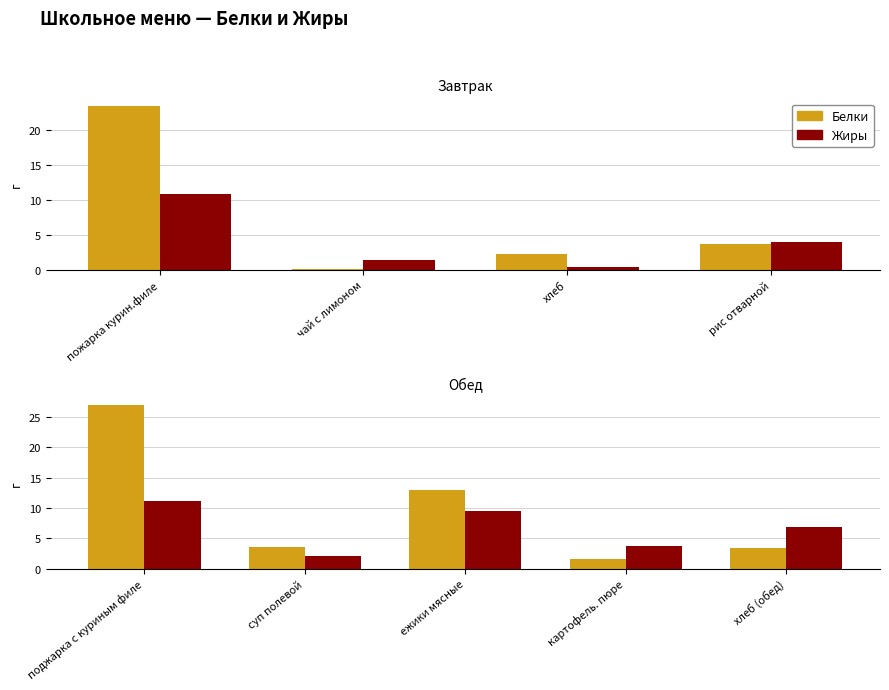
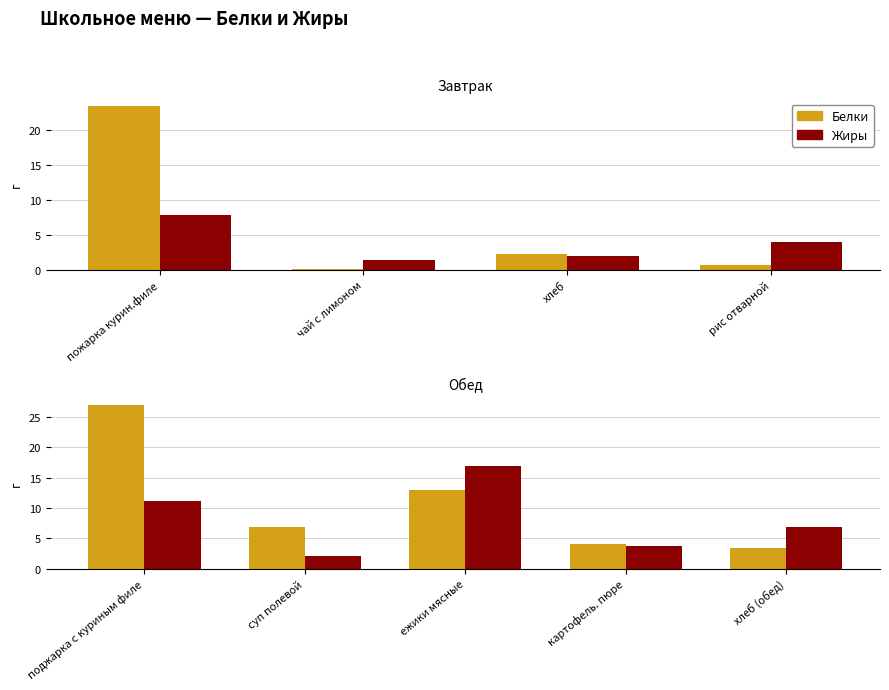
  {
    "Завтрак": {
      "Белки": {
        "пожарка курин.филе": 23,
        "хлеб": 2,
-       "рис отварной": 4
+       "рис отварной": 1
      },
      "Жиры": {
-       "пожарка курин.филе": 11,
+       "пожарка курин.филе": 8,
        "чай с лимоном": 1,
-       "хлеб": 0,
+       "хлеб": 2,
        "рис отварной": 4
      }
    },
    "Обед": {
      "Белки": {
        "поджарка с куриным филе": 27,
-       "суп полевой": 4,
+       "суп полевой": 7,
        "ежики мясные": 13,
-       "картофель. пюре": 2,
+       "картофель. пюре": 4,
        "хлеб (обед)": 3
      },
      "Жиры": {
        "поджарка с куриным филе": 11,
        "суп полевой": 2,
-       "ежики мясные": 10,
+       "ежики мясные": 17,
        "картофель. пюре": 4,
        "хлеб (обед)": 7
      }
    }
  }
